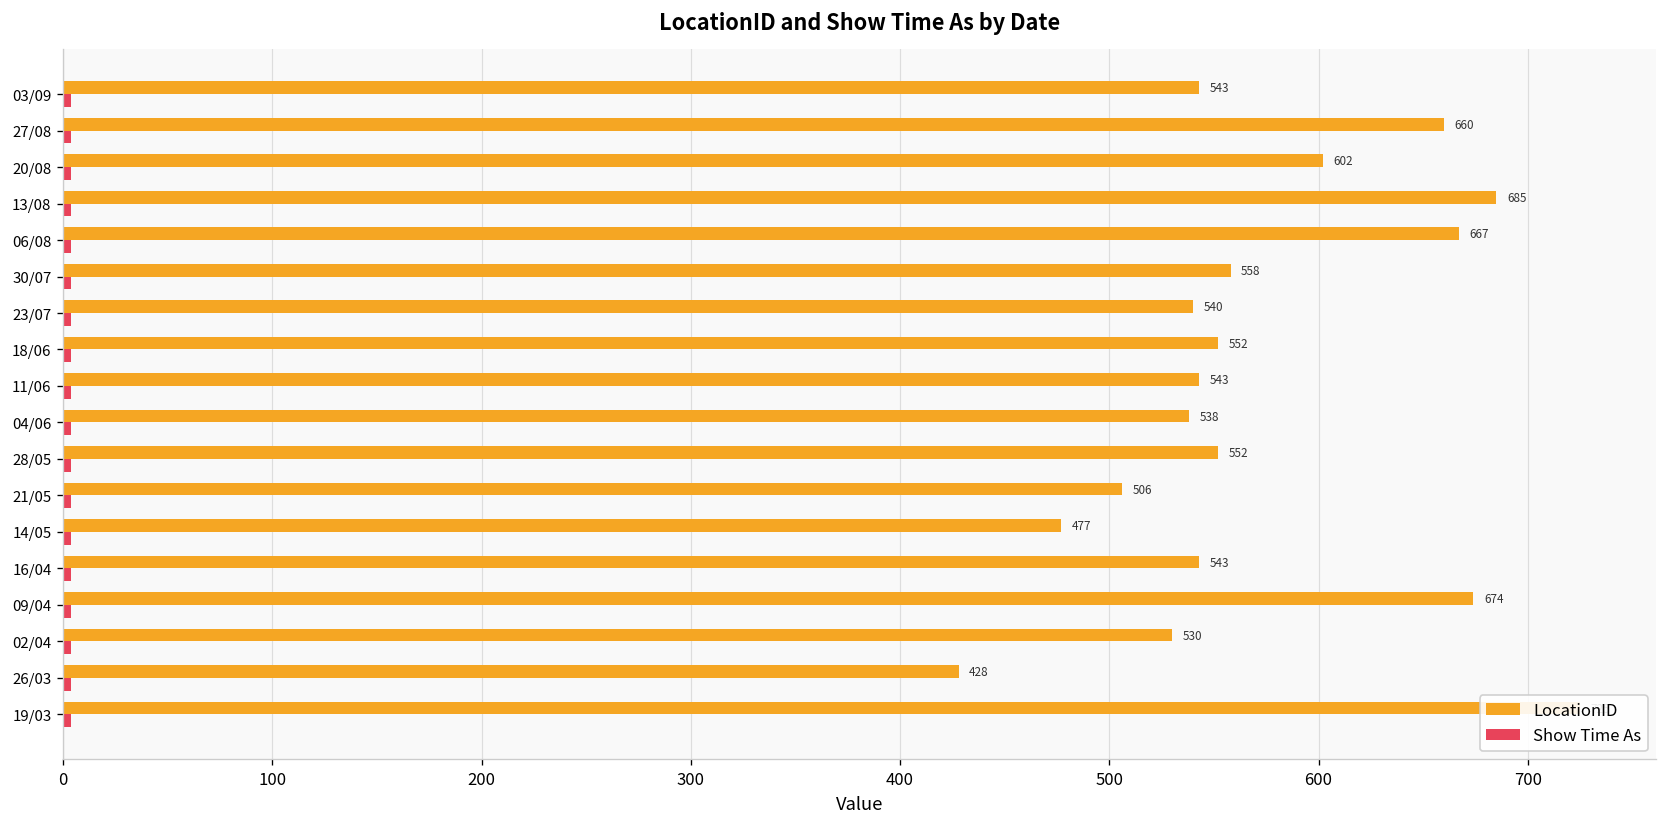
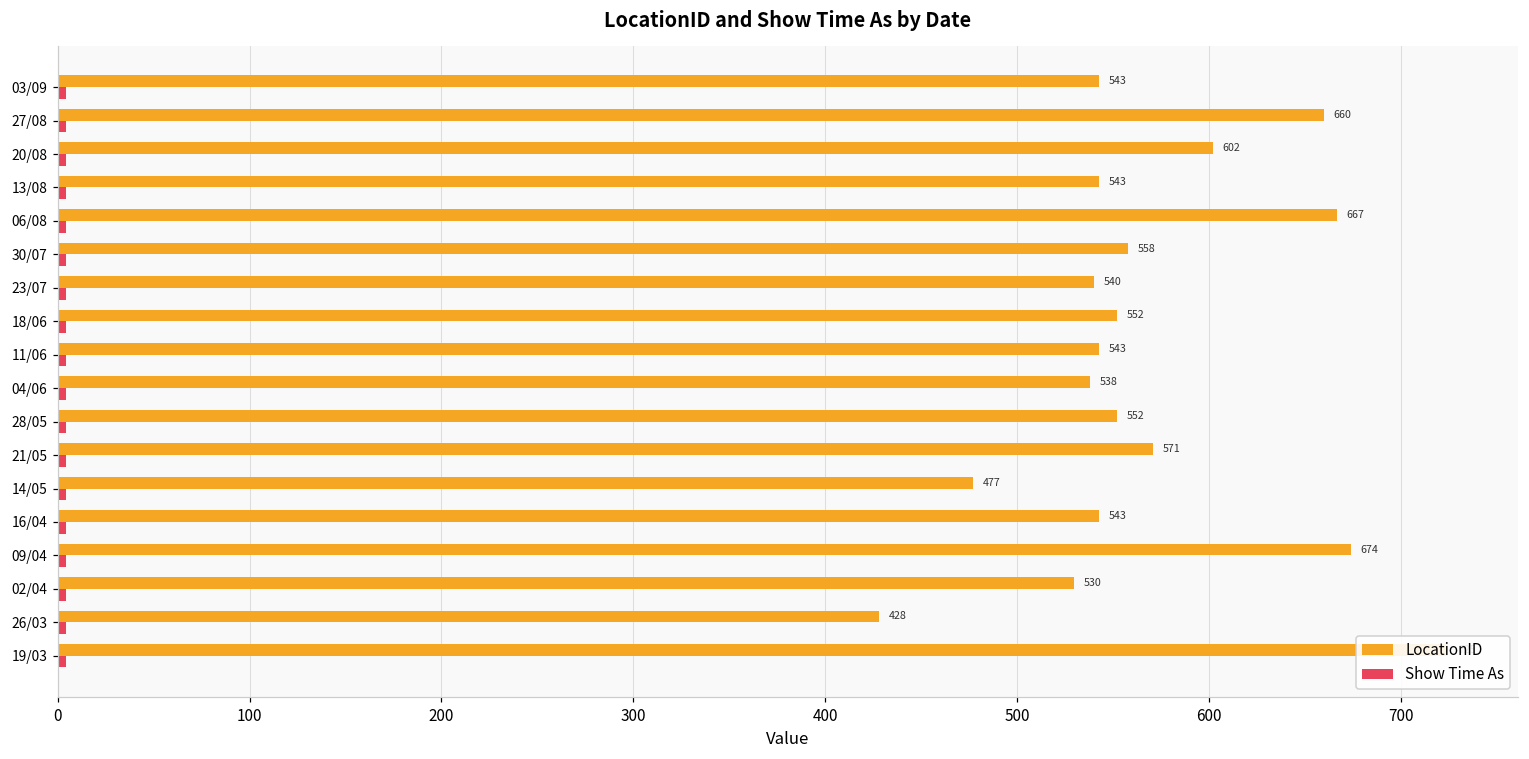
  {
    "LocationID": {
      "03/09": 543,
      "27/08": 660,
      "20/08": 602,
-     "13/08": 685,
+     "13/08": 543,
      "06/08": 667,
      "30/07": 558,
      "23/07": 540,
      "18/06": 552,
      "11/06": 543,
      "04/06": 538,
      "28/05": 552,
-     "21/05": 506,
+     "21/05": 571,
      "14/05": 477,
      "16/04": 543,
      "09/04": 674,
      "02/04": 530,
      "26/03": 428
    },
    "Show Time As": {
      "03/09": 4,
      "27/08": 4,
      "20/08": 4,
      "13/08": 4,
      "06/08": 4,
      "30/07": 4,
      "23/07": 4,
      "18/06": 4,
      "11/06": 4,
      "04/06": 4,
      "28/05": 4,
      "21/05": 4,
      "14/05": 4,
      "16/04": 4,
      "09/04": 4,
      "02/04": 4,
      "26/03": 4,
      "19/03": 4
    }
  }
